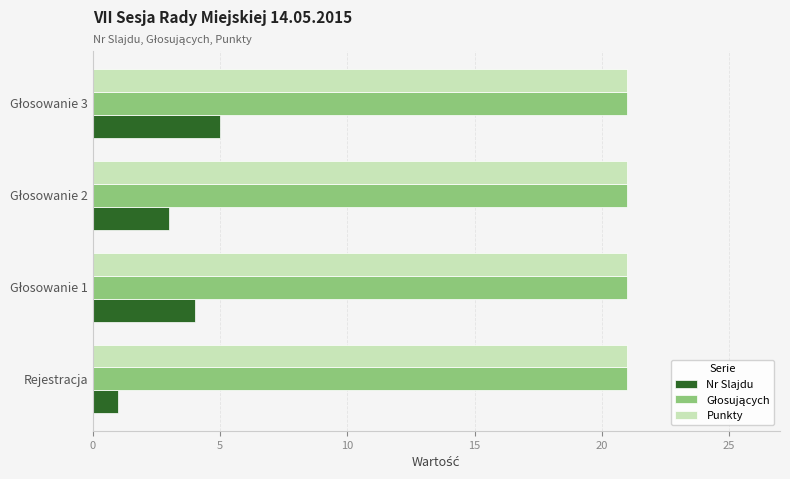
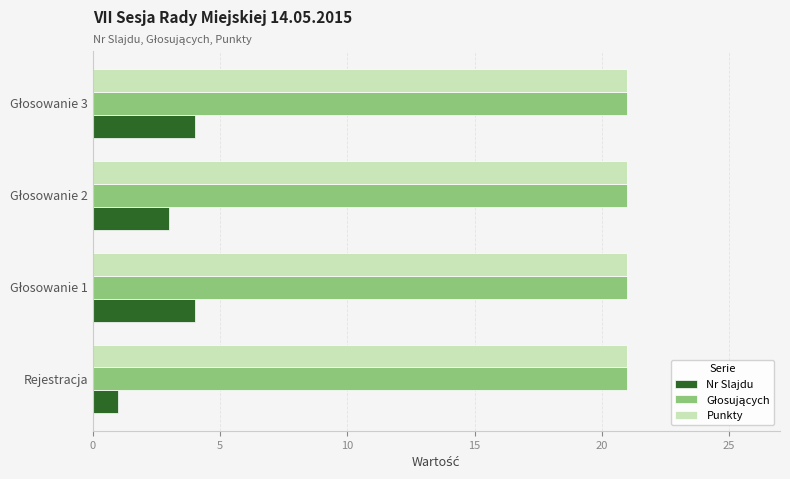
  {
    "Nr Slajdu": {
-     "Głosowanie 3": 5,
+     "Głosowanie 3": 4,
      "Głosowanie 2": 3,
      "Głosowanie 1": 4,
      "Rejestracja": 1
    },
    "Głosujących": {
      "Głosowanie 3": 21,
      "Głosowanie 2": 21,
      "Głosowanie 1": 21,
      "Rejestracja": 21
    },
    "Punkty": {
      "Głosowanie 3": 21,
      "Głosowanie 2": 21,
      "Głosowanie 1": 21,
      "Rejestracja": 21
    }
  }
